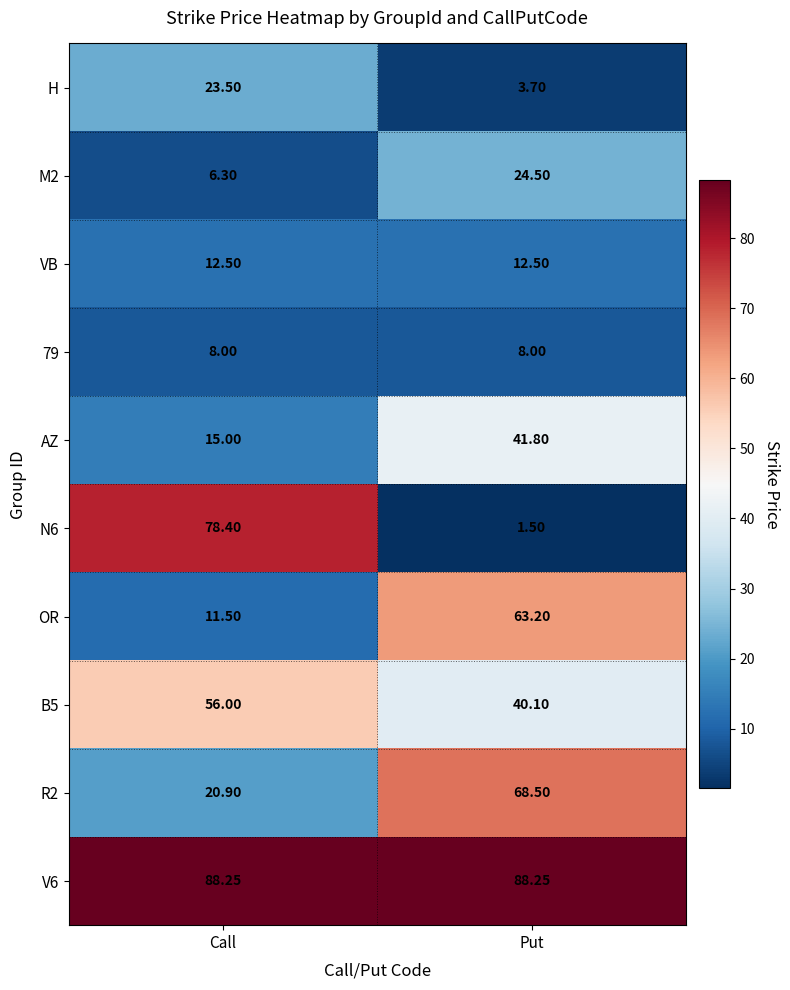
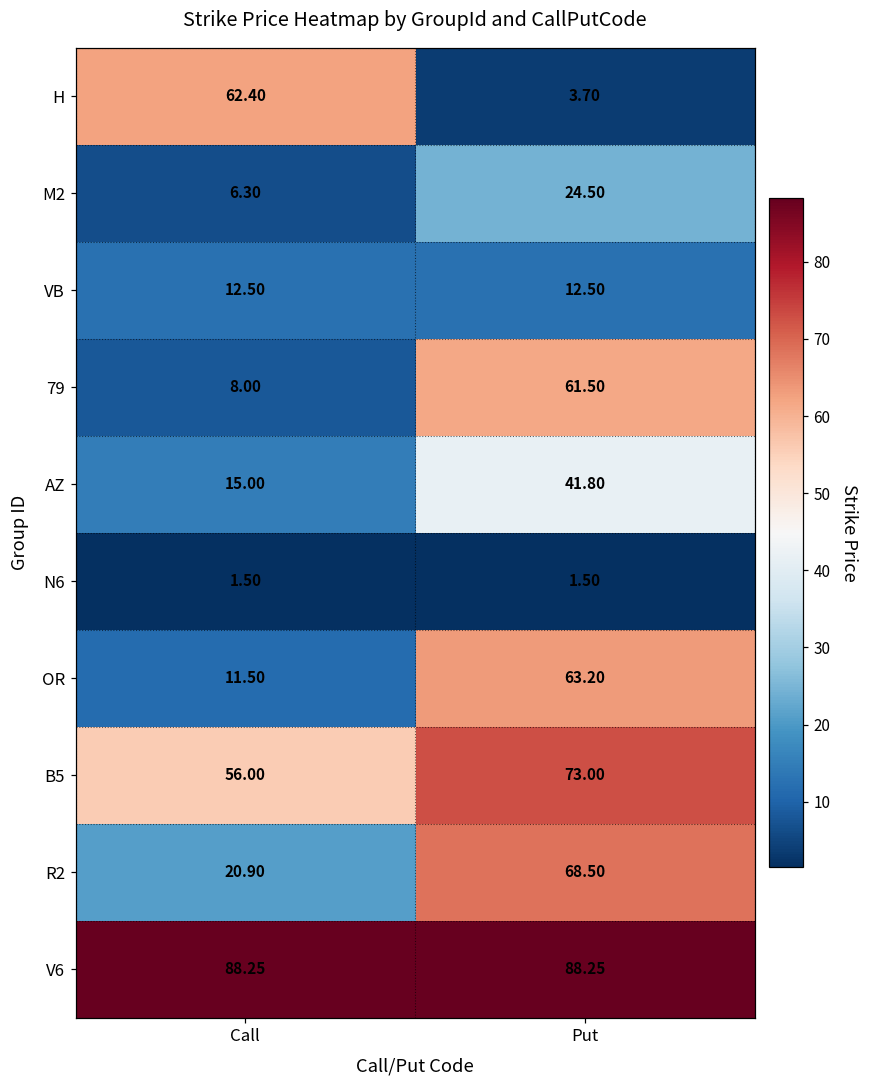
  {
    "H": {
-     "Call": 23.50,
+     "Call": 62.40,
      "Put": 3.70
    },
    "M2": {
      "Call": 6.30,
      "Put": 24.50
    },
    "VB": {
      "Call": 12.50,
      "Put": 12.50
    },
    "79": {
      "Call": 8.00,
-     "Put": 8.00
+     "Put": 61.50
    },
    "AZ": {
      "Call": 15.00,
      "Put": 41.80
    },
    "N6": {
-     "Call": 78.40,
+     "Call": 1.50,
      "Put": 1.50
    },
    "OR": {
      "Call": 11.50,
      "Put": 63.20
    },
    "B5": {
      "Call": 56.00,
-     "Put": 40.10
+     "Put": 73.00
    },
    "R2": {
      "Call": 20.90,
      "Put": 68.50
    },
    "V6": {
      "Call": 88.25,
      "Put": 88.25
    }
  }
